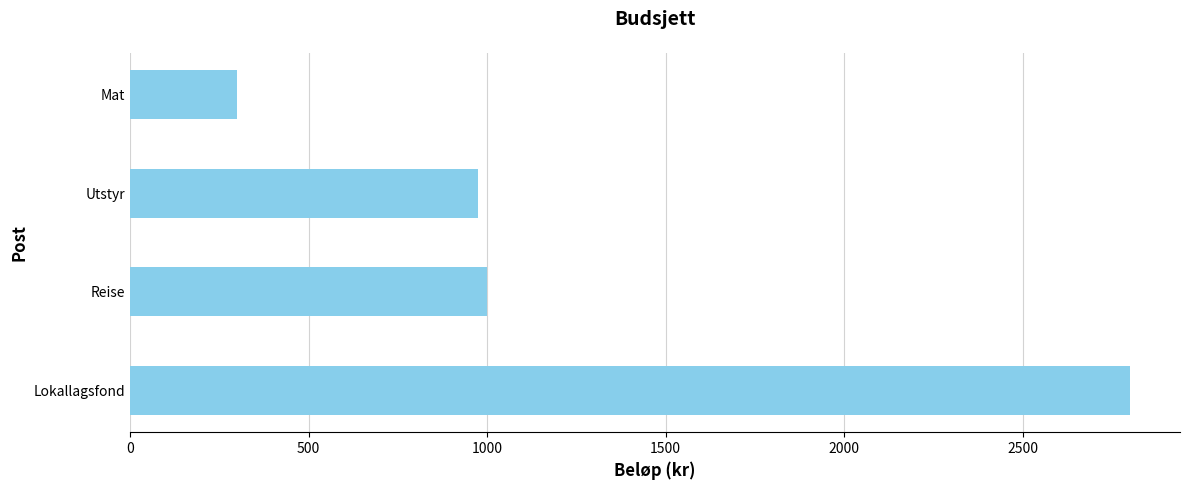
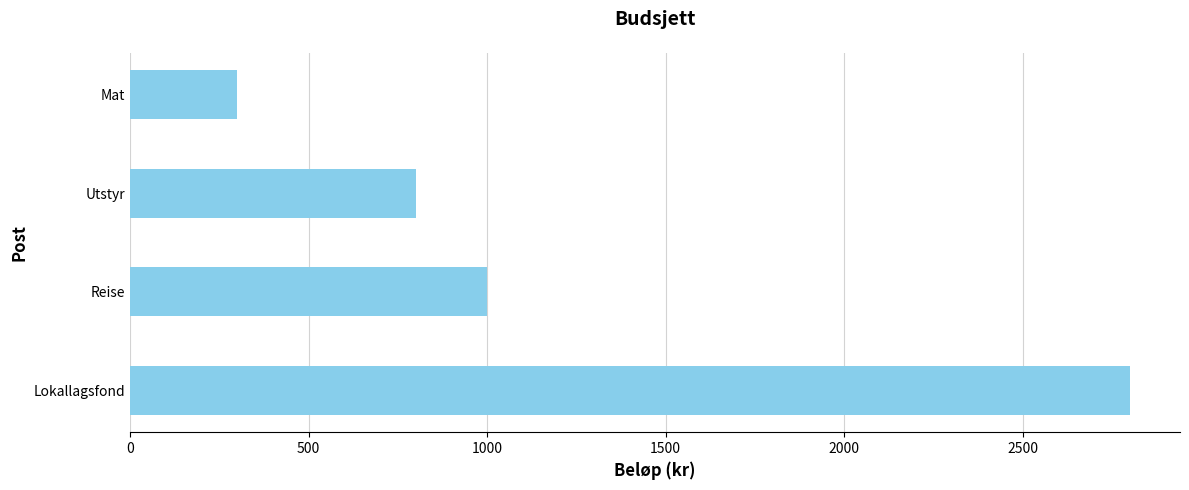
  {
    "Mat": 300,
-   "Utstyr": 970,
+   "Utstyr": 800,
    "Reise": 1000,
    "Lokallagsfond": 2800
  }
